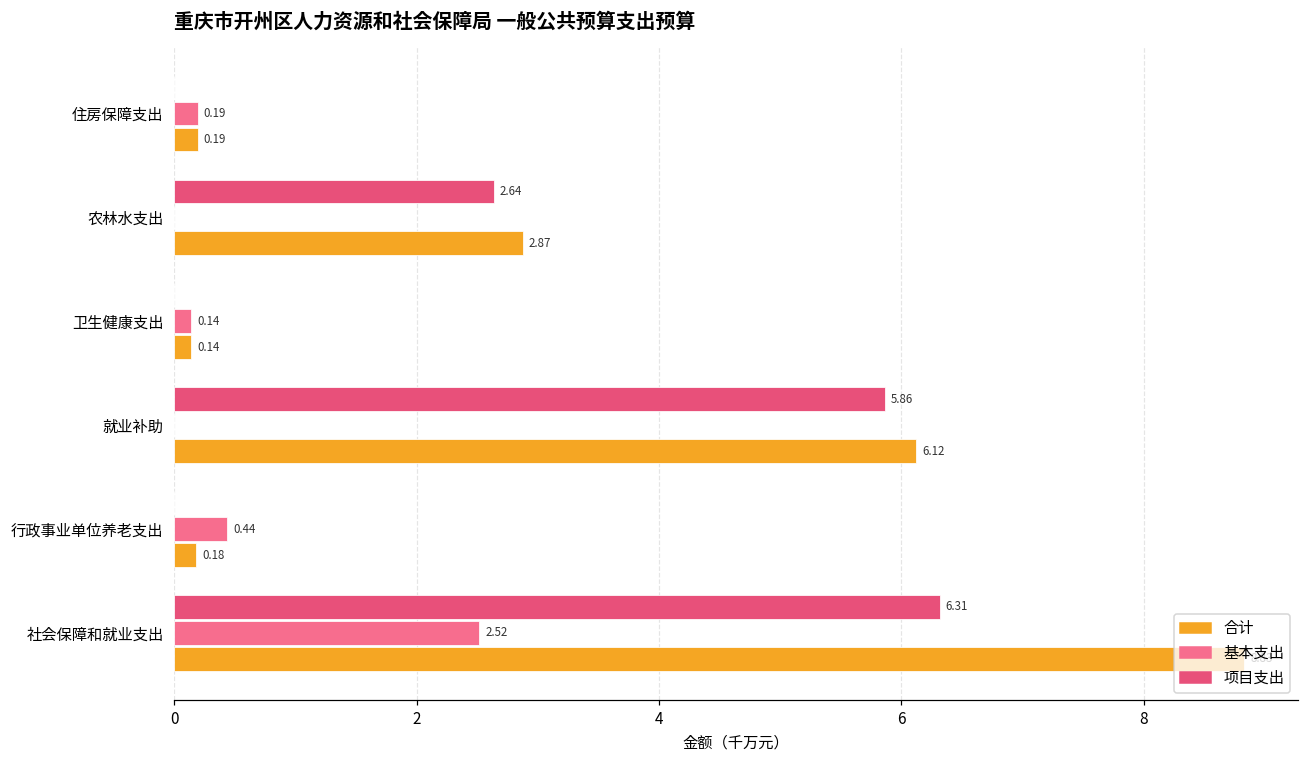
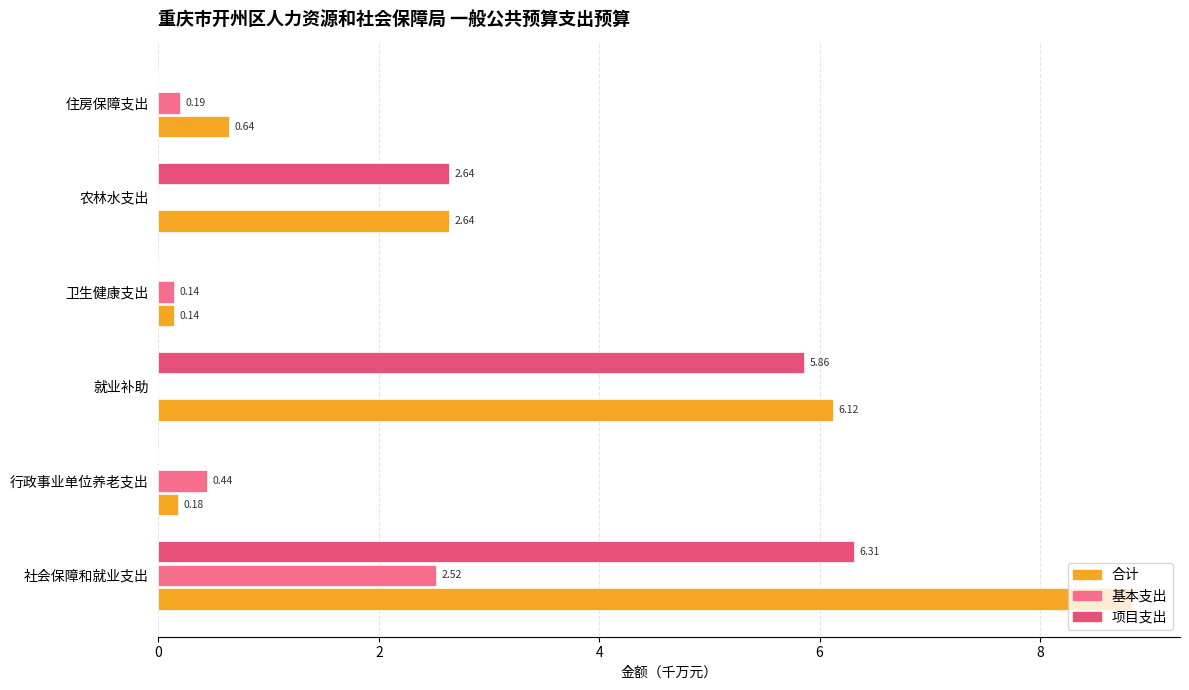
  {
    "合计": {
-     "住房保障支出": 0.19,
-     "农林水支出": 2.87,
+     "住房保障支出": 0.64,
+     "农林水支出": 2.64,
      "卫生健康支出": 0.14,
      "就业补助": 6.12,
      "行政事业单位养老支出": 0.18
    }
  }
